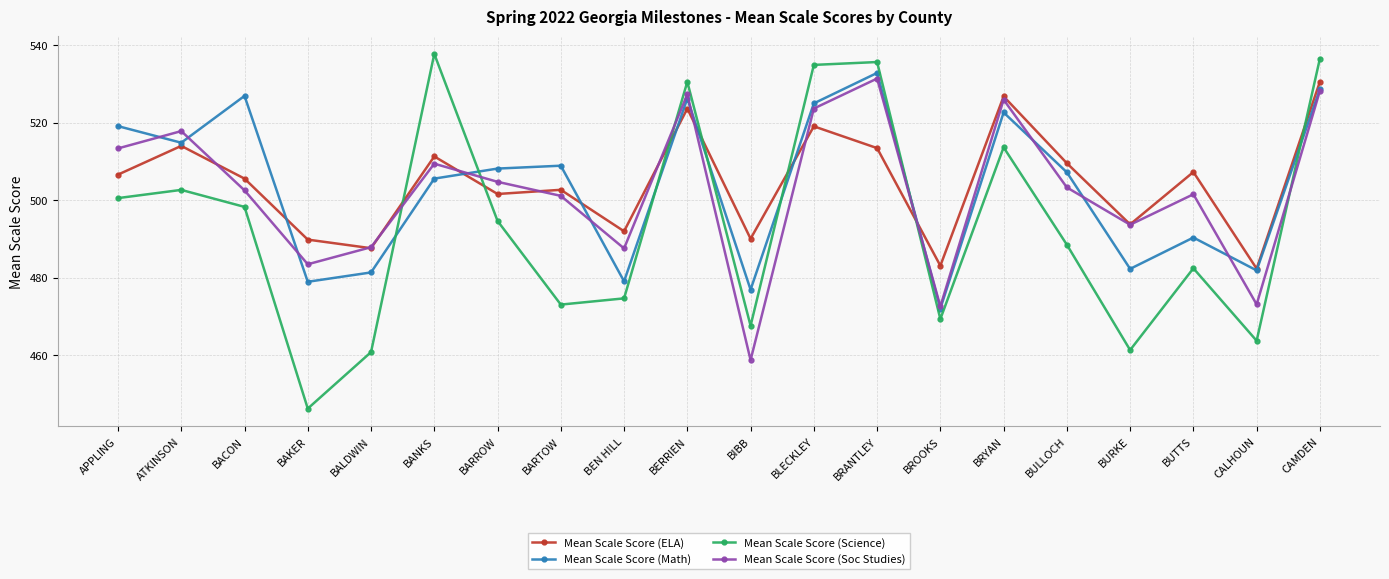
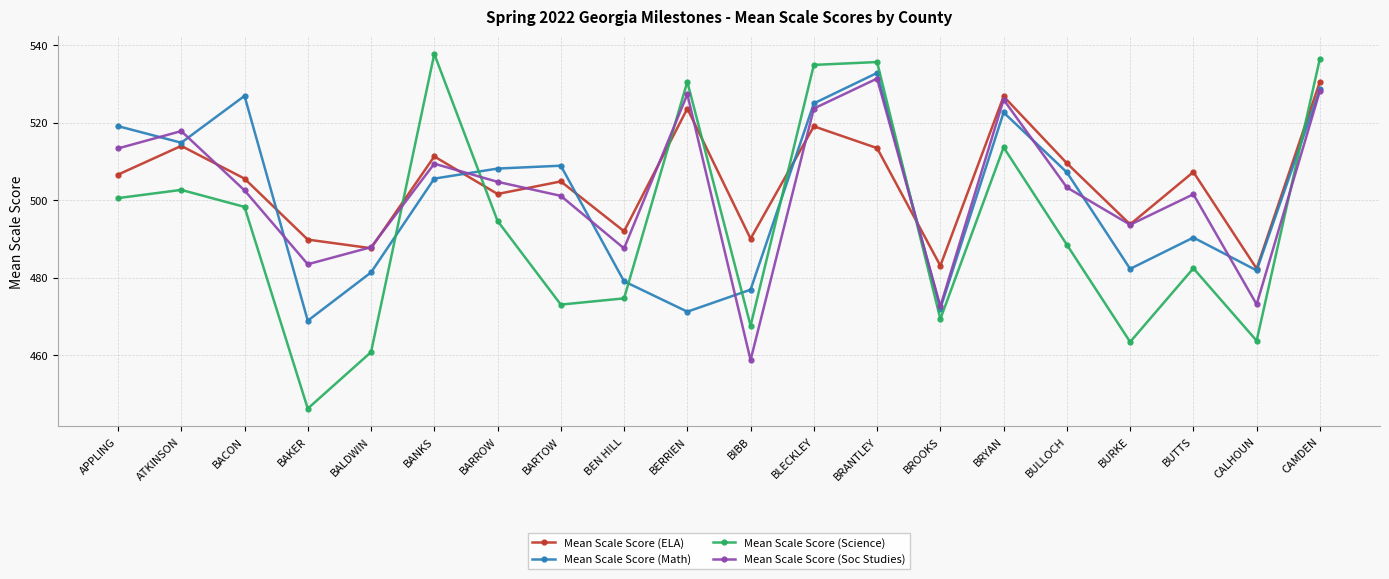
  {
    "Mean Scale Score (ELA)": {
      "APPLING": 507,
      "ATKINSON": 514,
      "BACON": 506,
      "BAKER": 490,
      "BANKS": 511,
      "BARROW": 502,
-     "BARTOW": 503,
+     "BARTOW": 505,
      "BEN HILL": 492,
      "BERRIEN": 524,
      "BIBB": 490,
      "BLECKLEY": 519,
      "BRANTLEY": 513,
      "BROOKS": 483,
      "BRYAN": 527,
      "BULLOCH": 510,
      "BUTTS": 507,
      "CAMDEN": 531
    },
    "Mean Scale Score (Math)": {
      "APPLING": 519,
      "ATKINSON": 515,
      "BACON": 527,
-     "BAKER": 479,
+     "BAKER": 469,
      "BALDWIN": 481,
      "BANKS": 506,
      "BARROW": 508,
      "BARTOW": 509,
      "BEN HILL": 479,
-     "BERRIEN": 526,
+     "BERRIEN": 471,
      "BIBB": 477,
      "BLECKLEY": 525,
      "BRANTLEY": 533,
      "BRYAN": 523,
      "BULLOCH": 507,
      "BURKE": 482,
      "BUTTS": 490
    },
    "Mean Scale Score (Science)": {
      "APPLING": 501,
      "ATKINSON": 503,
      "BACON": 498,
      "BAKER": 446,
      "BALDWIN": 461,
      "BANKS": 538,
      "BARROW": 495,
      "BARTOW": 473,
      "BEN HILL": 475,
      "BERRIEN": 531,
      "BIBB": 468,
      "BLECKLEY": 535,
      "BRANTLEY": 536,
      "BROOKS": 469,
      "BRYAN": 514,
      "BULLOCH": 488,
-     "BURKE": 461,
+     "BURKE": 463,
      "BUTTS": 482,
      "CALHOUN": 464,
      "CAMDEN": 537
    },
    "Mean Scale Score (Soc Studies)": {
      "APPLING": 513,
      "ATKINSON": 518,
      "BACON": 503,
      "BAKER": 483,
      "BANKS": 509,
      "BARROW": 505,
      "BARTOW": 501,
      "BEN HILL": 488,
      "BERRIEN": 527,
      "BIBB": 459,
      "BLECKLEY": 524,
      "BRANTLEY": 531,
      "BRYAN": 526,
      "BULLOCH": 503,
      "BUTTS": 502,
      "CALHOUN": 473
    }
  }
